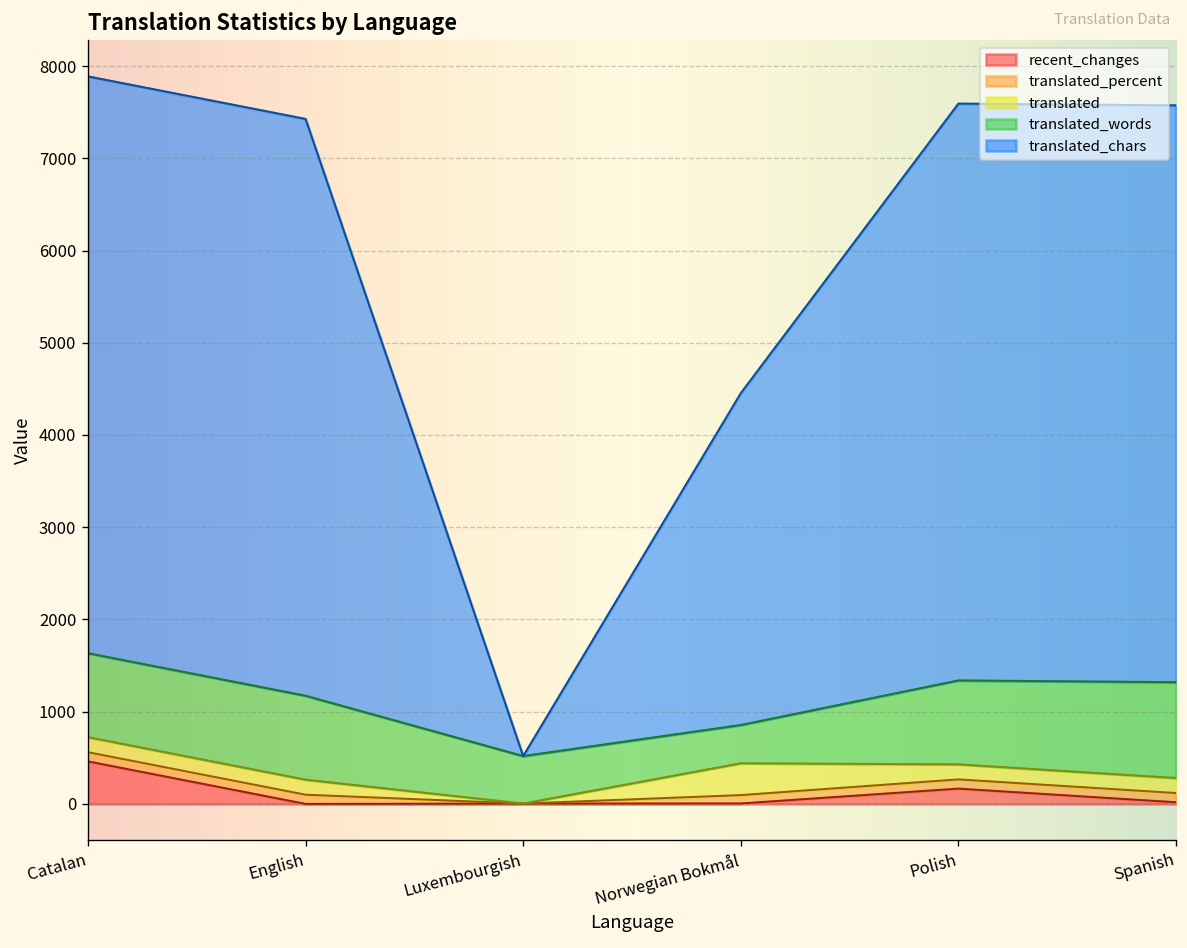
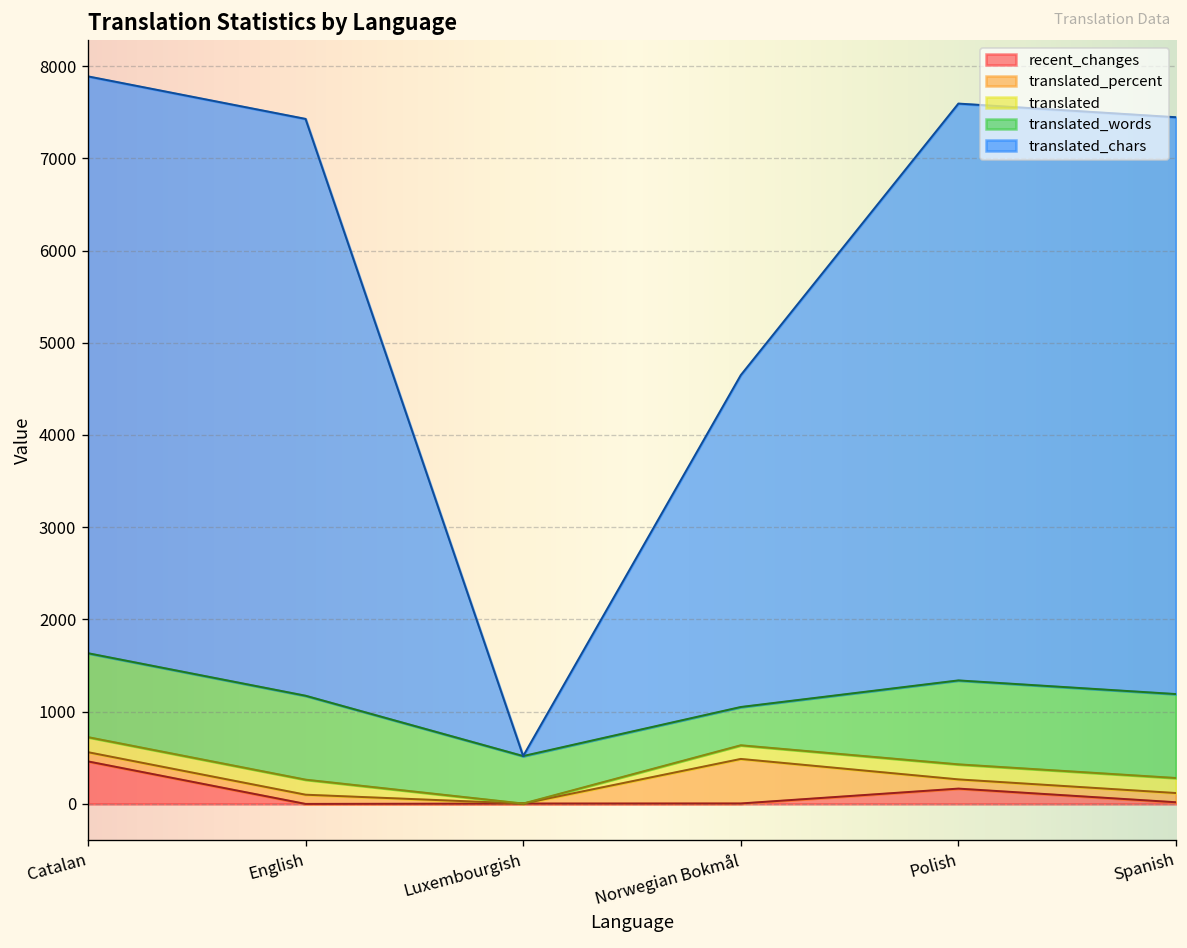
  {
    "recent_changes": {
      "Catalan": 500,
      "English": 0,
      "Norwegian Bokmål": 0,
      "Polish": 200,
      "Spanish": 0
    },
    "translated_percent": {
      "Catalan": 100,
      "English": 100,
-     "Norwegian Bokmål": 100,
+     "Norwegian Bokmål": 500,
      "Polish": 100,
      "Spanish": 100
    },
    "translated": {
      "Catalan": 200,
      "English": 200,
-     "Norwegian Bokmål": 300,
+     "Norwegian Bokmål": 100,
      "Polish": 200,
      "Spanish": 200
    },
    "translated_words": {
      "Catalan": 900,
      "English": 900,
      "Norwegian Bokmål": 400,
      "Polish": 900,
-     "Spanish": 1000
+     "Spanish": 900
    },
    "translated_chars": {
      "Catalan": 6300,
      "English": 6300,
      "Norwegian Bokmål": 3600,
      "Polish": 6300,
      "Spanish": 6300
    }
  }
